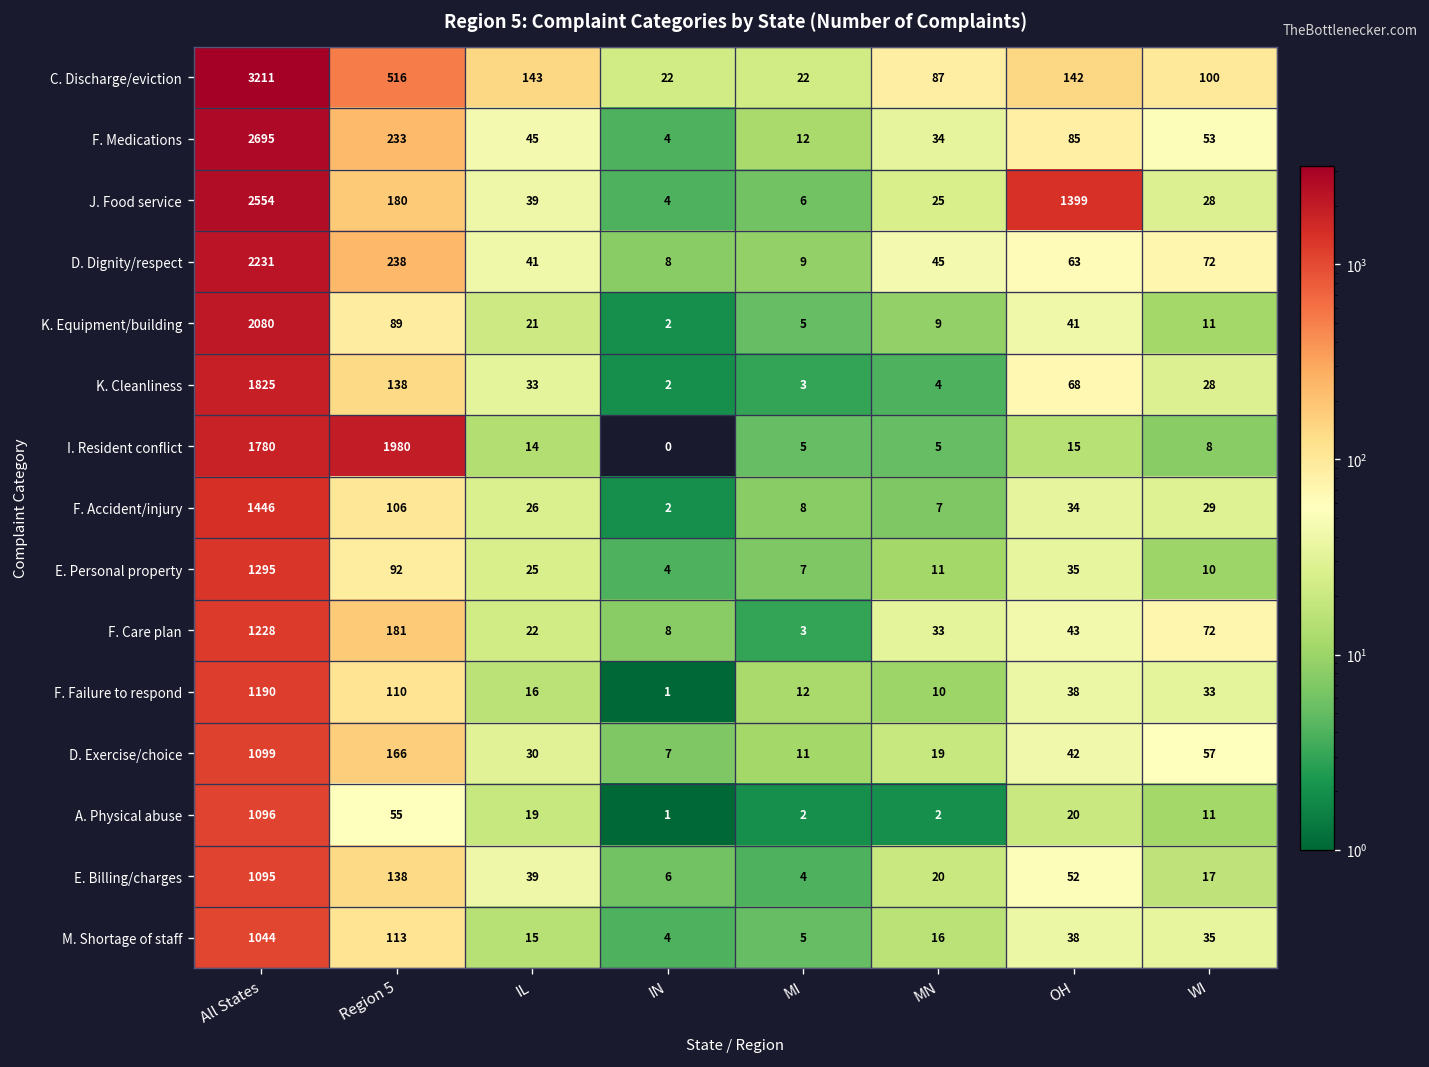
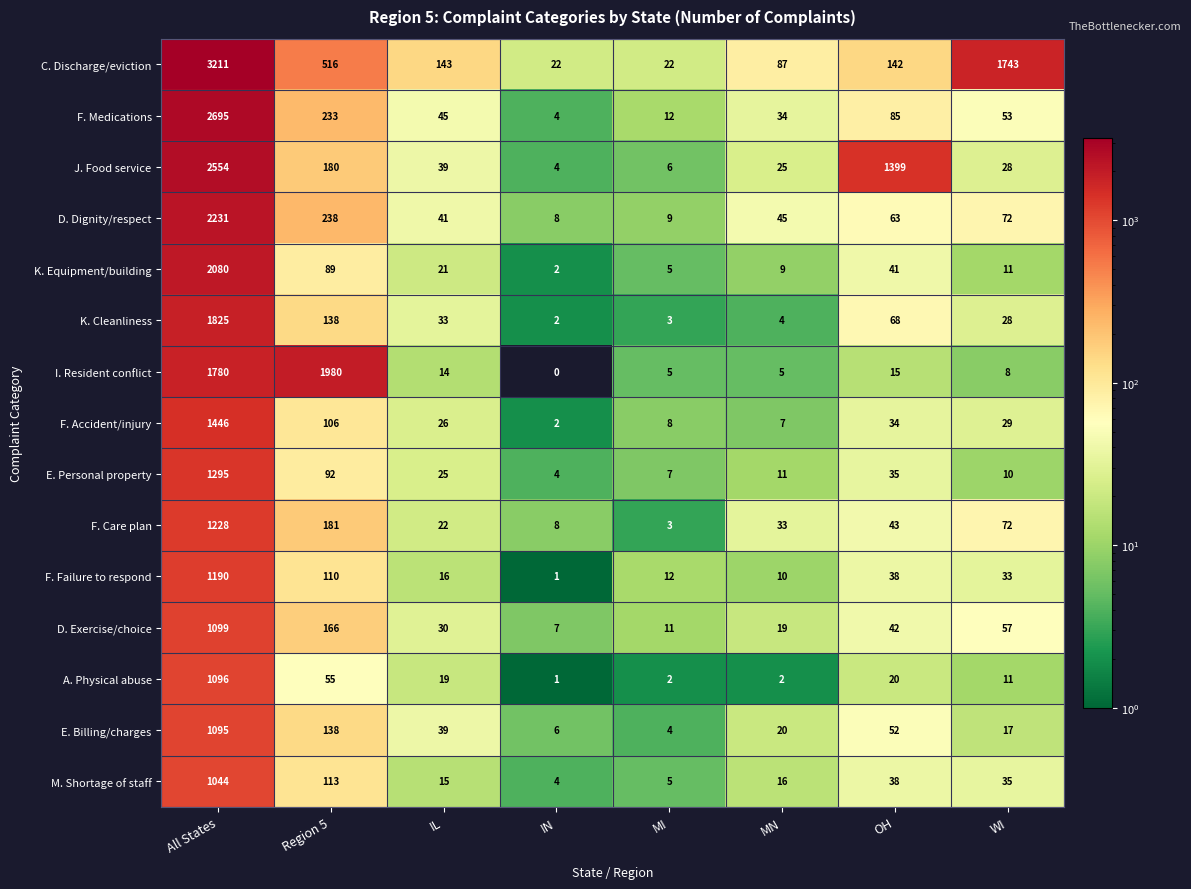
  {
    "C. Discharge/eviction": {
      "All States": 3211,
      "Region 5": 516,
      "IL": 143,
      "IN": 22,
      "MI": 22,
      "MN": 87,
      "OH": 142,
-     "WI": 100
+     "WI": 1743
    },
    "F. Medications": {
      "All States": 2695,
      "Region 5": 233,
      "IL": 45,
      "IN": 4,
      "MI": 12,
      "MN": 34,
      "OH": 85,
      "WI": 53
    },
    "J. Food service": {
      "All States": 2554,
      "Region 5": 180,
      "IL": 39,
      "IN": 4,
      "MI": 6,
      "MN": 25,
      "OH": 1399,
      "WI": 28
    },
    "D. Dignity/respect": {
      "All States": 2231,
      "Region 5": 238,
      "IL": 41,
      "IN": 8,
      "MI": 9,
      "MN": 45,
      "OH": 63,
      "WI": 72
    },
    "K. Equipment/building": {
      "All States": 2080,
      "Region 5": 89,
      "IL": 21,
      "IN": 2,
      "MI": 5,
      "MN": 9,
      "OH": 41,
      "WI": 11
    },
    "K. Cleanliness": {
      "All States": 1825,
      "Region 5": 138,
      "IL": 33,
      "IN": 2,
      "MI": 3,
      "MN": 4,
      "OH": 68,
      "WI": 28
    },
    "I. Resident conflict": {
      "All States": 1780,
      "Region 5": 1980,
      "IL": 14,
      "IN": 0,
      "MI": 5,
      "MN": 5,
      "OH": 15,
      "WI": 8
    },
    "F. Accident/injury": {
      "All States": 1446,
      "Region 5": 106,
      "IL": 26,
      "IN": 2,
      "MI": 8,
      "MN": 7,
      "OH": 34,
      "WI": 29
    },
    "E. Personal property": {
      "All States": 1295,
      "Region 5": 92,
      "IL": 25,
      "IN": 4,
      "MI": 7,
      "MN": 11,
      "OH": 35,
      "WI": 10
    },
    "F. Care plan": {
      "All States": 1228,
      "Region 5": 181,
      "IL": 22,
      "IN": 8,
      "MI": 3,
      "MN": 33,
      "OH": 43,
      "WI": 72
    },
    "F. Failure to respond": {
      "All States": 1190,
      "Region 5": 110,
      "IL": 16,
      "IN": 1,
      "MI": 12,
      "MN": 10,
      "OH": 38,
      "WI": 33
    },
    "D. Exercise/choice": {
      "All States": 1099,
      "Region 5": 166,
      "IL": 30,
      "IN": 7,
      "MI": 11,
      "MN": 19,
      "OH": 42,
      "WI": 57
    },
    "A. Physical abuse": {
      "All States": 1096,
      "Region 5": 55,
      "IL": 19,
      "IN": 1,
      "MI": 2,
      "MN": 2,
      "OH": 20,
      "WI": 11
    },
    "E. Billing/charges": {
      "All States": 1095,
      "Region 5": 138,
      "IL": 39,
      "IN": 6,
      "MI": 4,
      "MN": 20,
      "OH": 52,
      "WI": 17
    },
    "M. Shortage of staff": {
      "All States": 1044,
      "Region 5": 113,
      "IL": 15,
      "IN": 4,
      "MI": 5,
      "MN": 16,
      "OH": 38,
      "WI": 35
    }
  }
